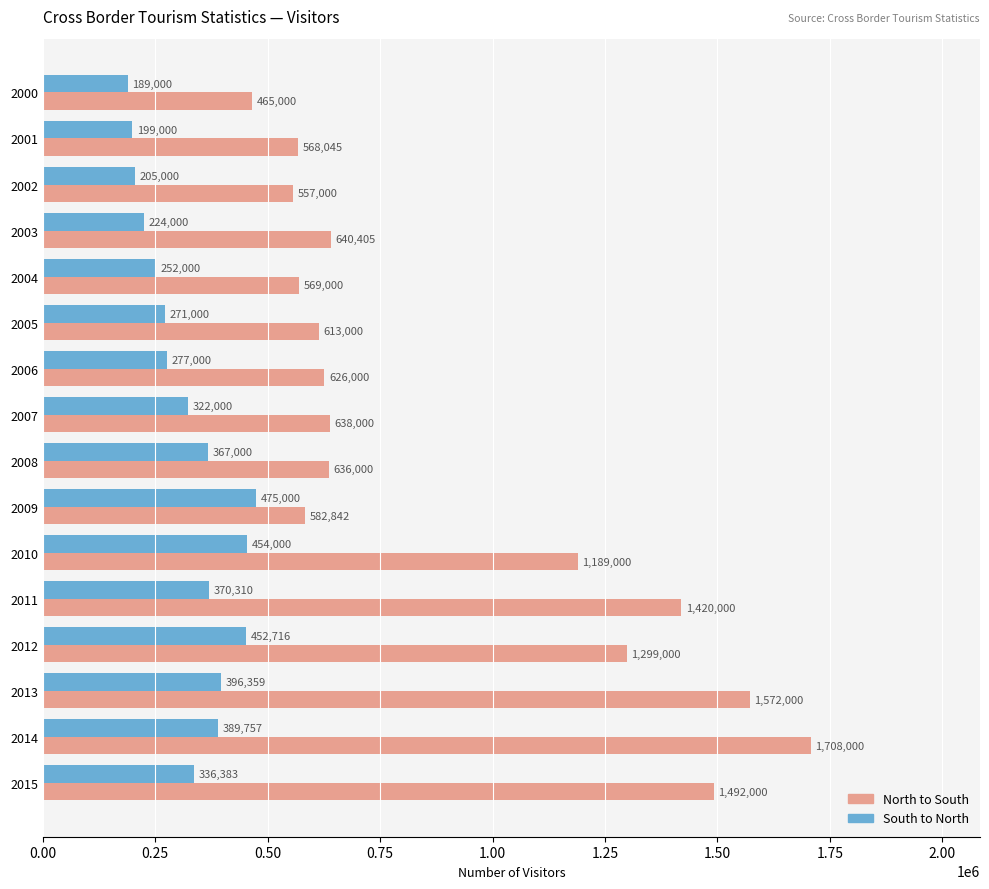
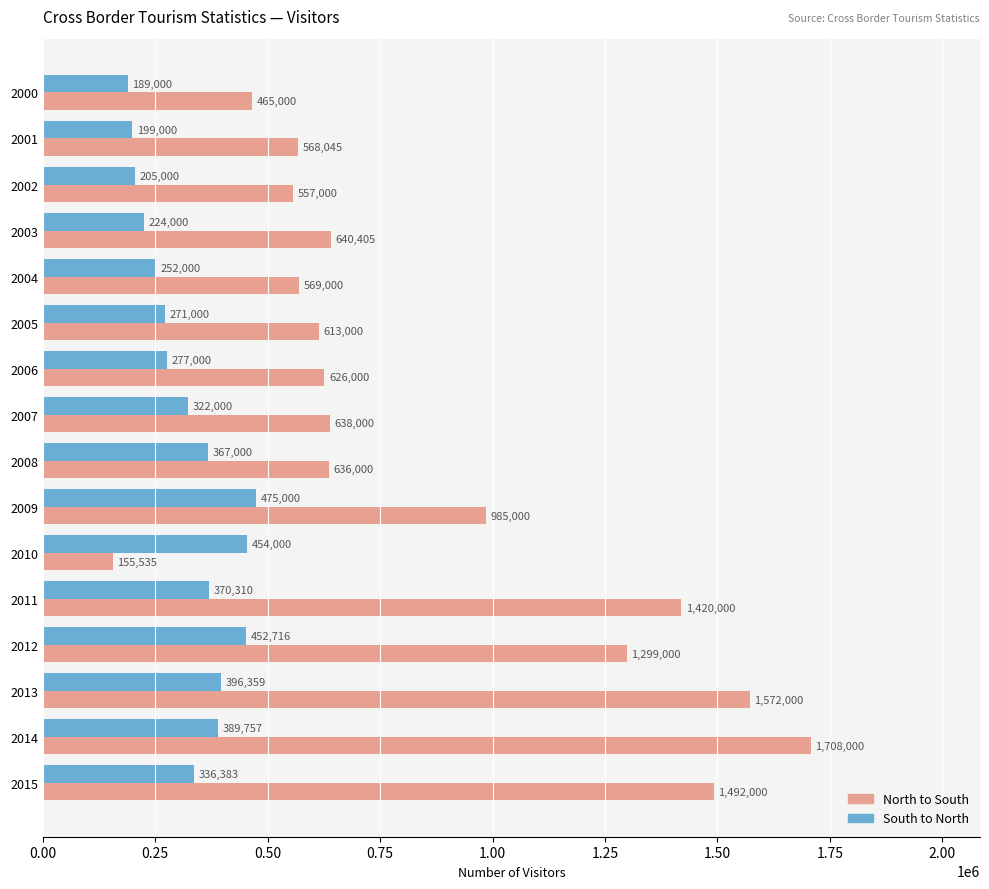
  {
    "North to South": {
      "2000": "465,000",
      "2001": "568,045",
      "2002": "557,000",
      "2003": "640,405",
      "2004": "569,000",
      "2005": "613,000",
      "2006": "626,000",
      "2007": "638,000",
      "2008": "636,000",
-     "2009": "582,842",
-     "2010": "1,189,000",
+     "2009": "985,000",
+     "2010": "155,535",
      "2011": "1,420,000",
      "2012": "1,299,000",
      "2013": "1,572,000",
      "2014": "1,708,000",
      "2015": "1,492,000"
    },
    "South to North": {
      "2000": "189,000",
      "2001": "199,000",
      "2002": "205,000",
      "2003": "224,000",
      "2004": "252,000",
      "2005": "271,000",
      "2006": "277,000",
      "2007": "322,000",
      "2008": "367,000",
      "2009": "475,000",
      "2010": "454,000",
      "2011": "370,310",
      "2012": "452,716",
      "2013": "396,359",
      "2014": "389,757",
      "2015": "336,383"
    }
  }
